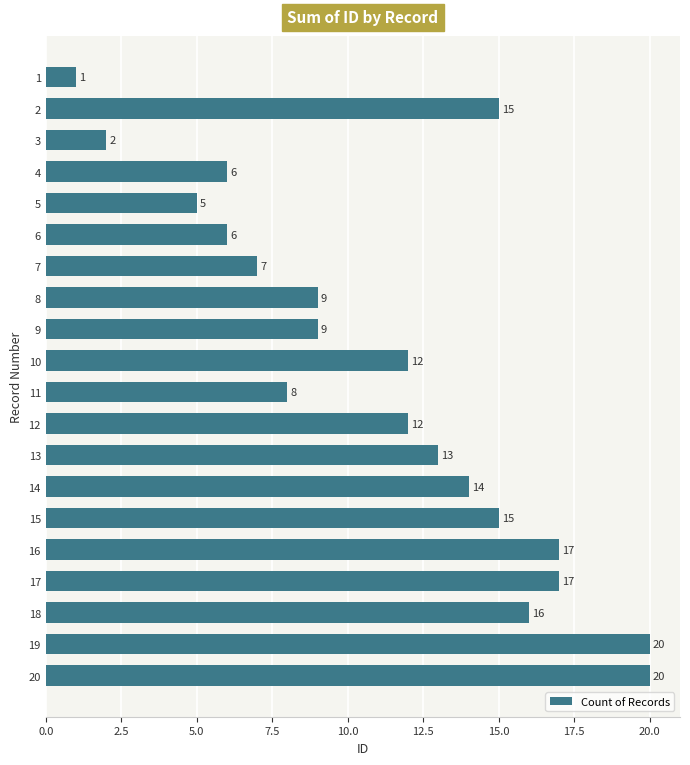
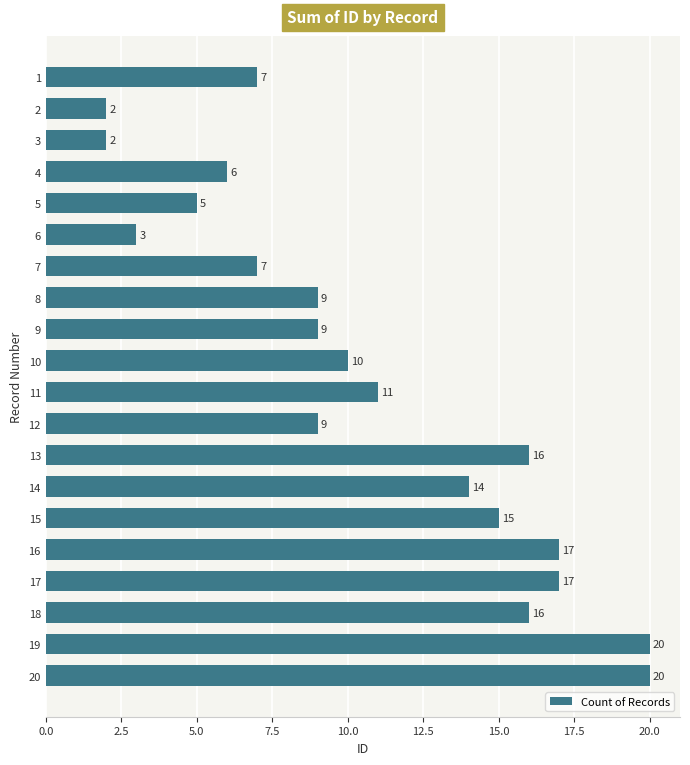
  {
-   "1": 1,
-   "2": 15,
+   "1": 7,
+   "2": 2,
    "3": 2,
    "4": 6,
    "5": 5,
-   "6": 6,
+   "6": 3,
    "7": 7,
    "8": 9,
    "9": 9,
-   "10": 12,
-   "11": 8,
-   "12": 12,
-   "13": 13,
+   "10": 10,
+   "11": 11,
+   "12": 9,
+   "13": 16,
    "14": 14,
    "15": 15,
    "16": 17,
    "17": 17,
    "18": 16,
    "19": 20,
    "20": 20
  }
